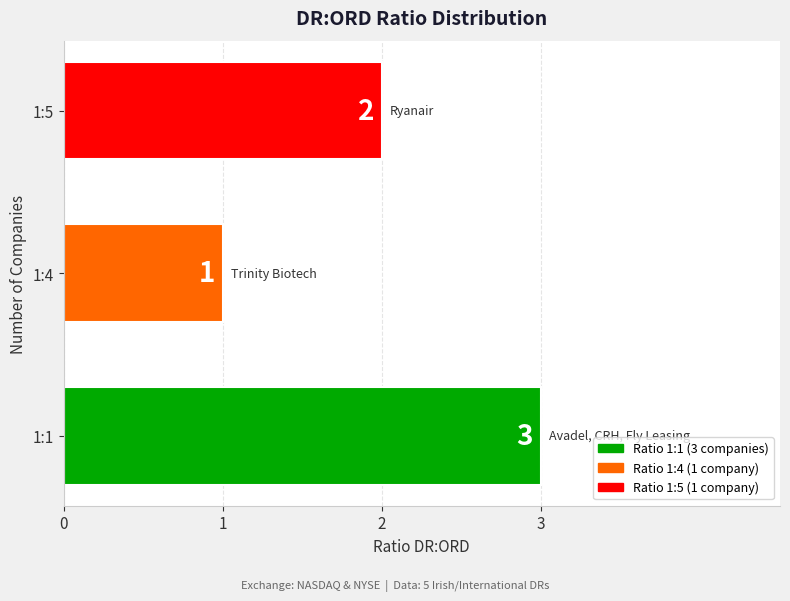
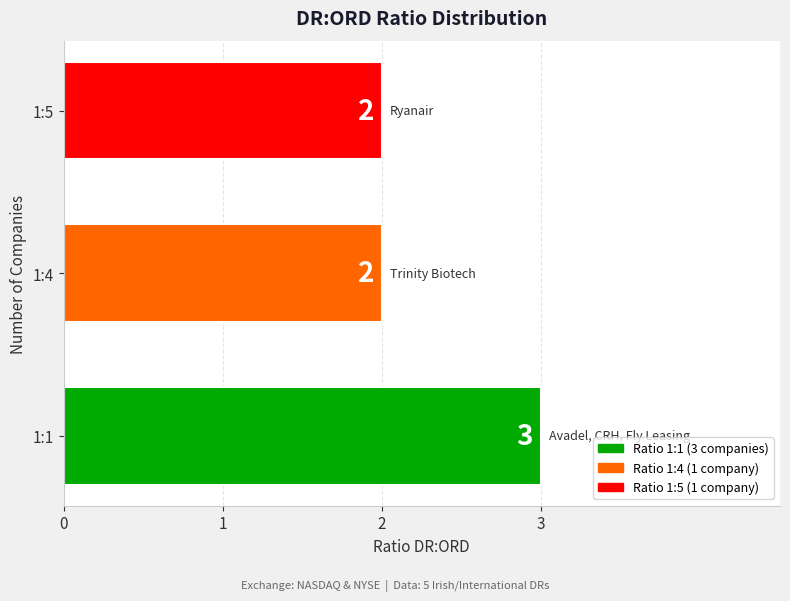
  {
    "1:5": 2,
-   "1:4": 1,
+   "1:4": 2,
    "1:1": 3
  }
